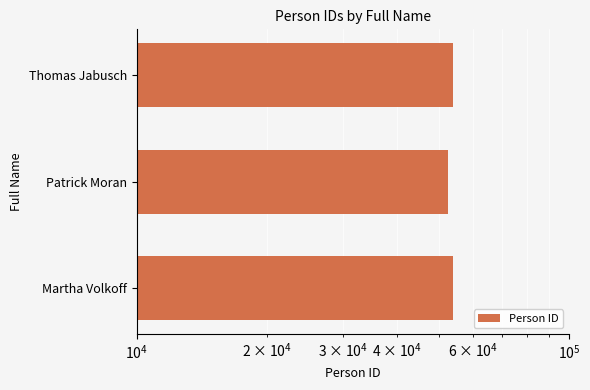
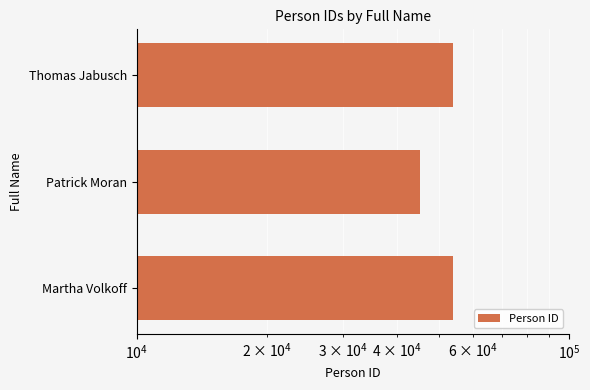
  {
    "Thomas Jabusch": 54000,
-   "Patrick Moran": 53000,
+   "Patrick Moran": 45000,
    "Martha Volkoff": 54000
  }
